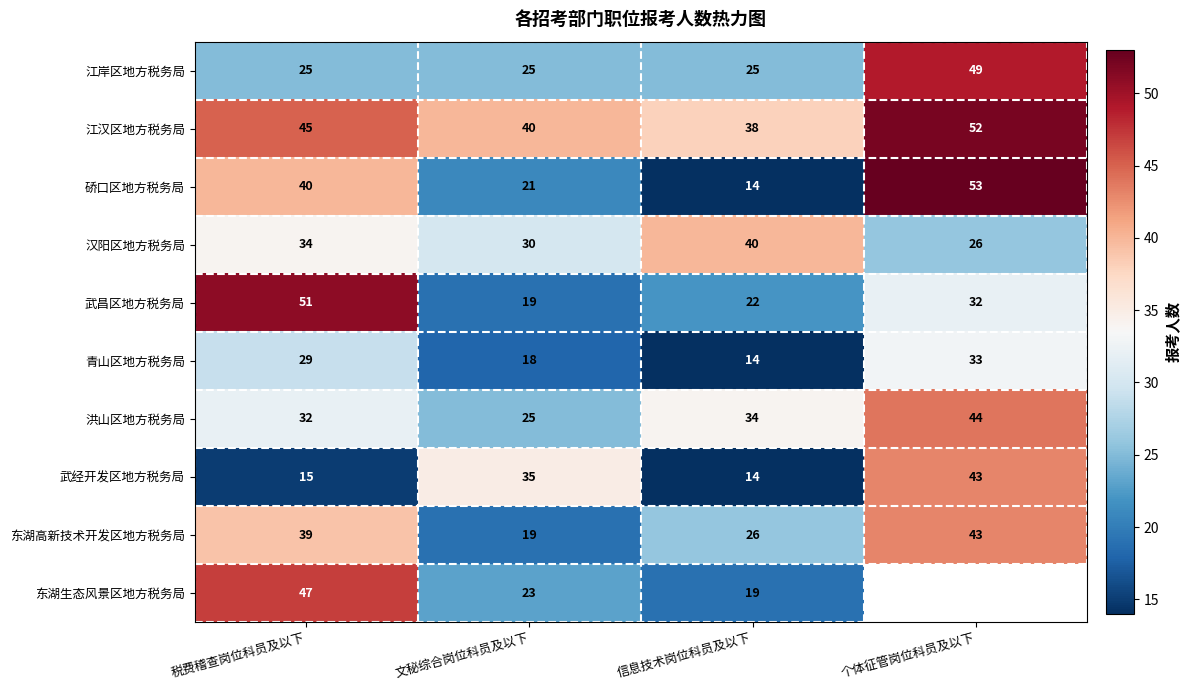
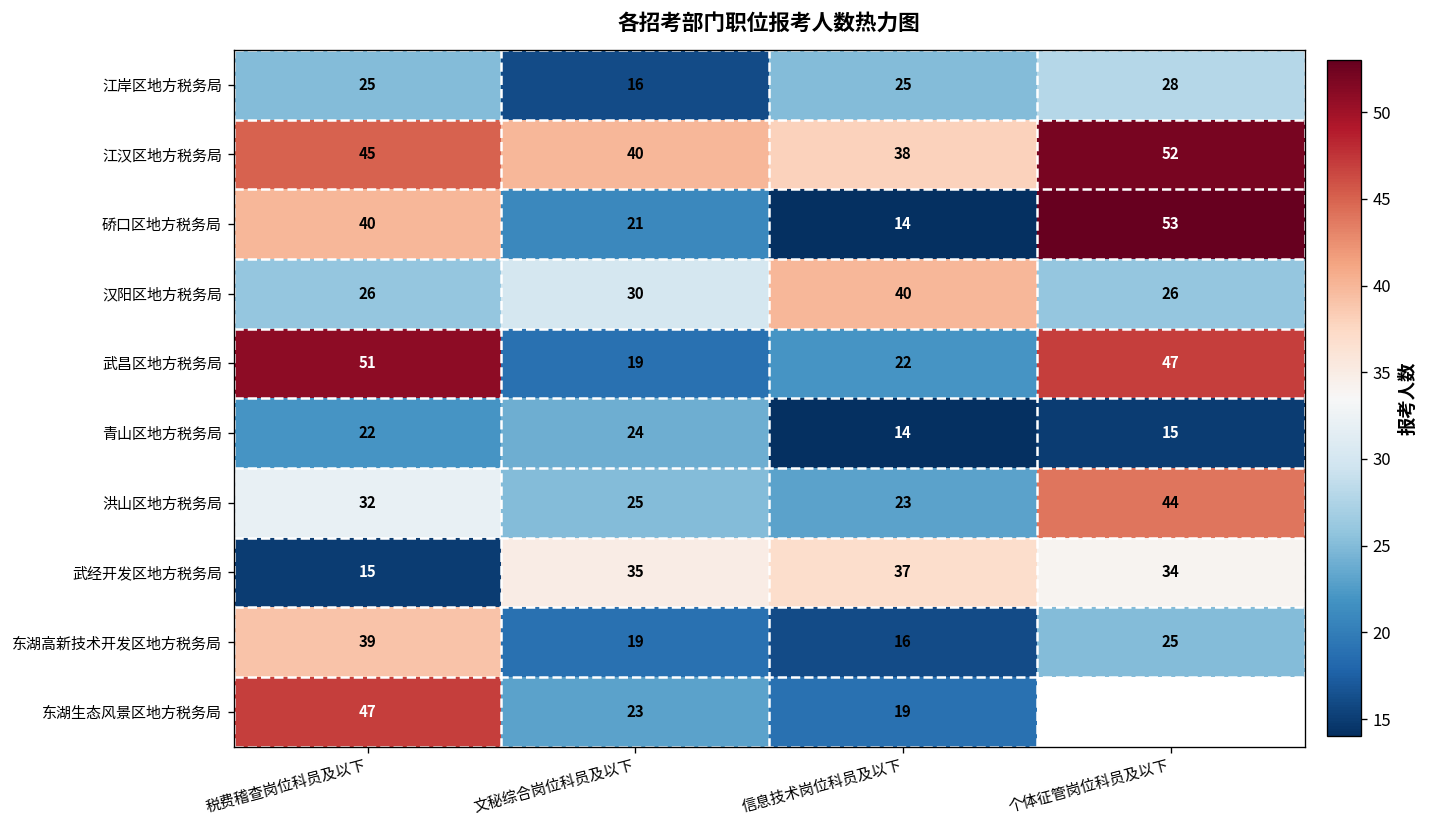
  {
    "江岸区地方税务局": {
      "税费稽查岗位科员及以下": 25,
-     "文秘综合岗位科员及以下": 25,
+     "文秘综合岗位科员及以下": 16,
      "信息技术岗位科员及以下": 25,
-     "个体征管岗位科员及以下": 49
+     "个体征管岗位科员及以下": 28
    },
    "江汉区地方税务局": {
      "税费稽查岗位科员及以下": 45,
      "文秘综合岗位科员及以下": 40,
      "信息技术岗位科员及以下": 38,
      "个体征管岗位科员及以下": 52
    },
    "硚口区地方税务局": {
      "税费稽查岗位科员及以下": 40,
      "文秘综合岗位科员及以下": 21,
      "信息技术岗位科员及以下": 14,
      "个体征管岗位科员及以下": 53
    },
    "汉阳区地方税务局": {
-     "税费稽查岗位科员及以下": 34,
+     "税费稽查岗位科员及以下": 26,
      "文秘综合岗位科员及以下": 30,
      "信息技术岗位科员及以下": 40,
      "个体征管岗位科员及以下": 26
    },
    "武昌区地方税务局": {
      "税费稽查岗位科员及以下": 51,
      "文秘综合岗位科员及以下": 19,
      "信息技术岗位科员及以下": 22,
-     "个体征管岗位科员及以下": 32
+     "个体征管岗位科员及以下": 47
    },
    "青山区地方税务局": {
-     "税费稽查岗位科员及以下": 29,
-     "文秘综合岗位科员及以下": 18,
+     "税费稽查岗位科员及以下": 22,
+     "文秘综合岗位科员及以下": 24,
      "信息技术岗位科员及以下": 14,
-     "个体征管岗位科员及以下": 33
+     "个体征管岗位科员及以下": 15
    },
    "洪山区地方税务局": {
      "税费稽查岗位科员及以下": 32,
      "文秘综合岗位科员及以下": 25,
-     "信息技术岗位科员及以下": 34,
+     "信息技术岗位科员及以下": 23,
      "个体征管岗位科员及以下": 44
    },
    "武经开发区地方税务局": {
      "税费稽查岗位科员及以下": 15,
      "文秘综合岗位科员及以下": 35,
-     "信息技术岗位科员及以下": 14,
-     "个体征管岗位科员及以下": 43
+     "信息技术岗位科员及以下": 37,
+     "个体征管岗位科员及以下": 34
    },
    "东湖高新技术开发区地方税务局": {
      "税费稽查岗位科员及以下": 39,
      "文秘综合岗位科员及以下": 19,
-     "信息技术岗位科员及以下": 26,
-     "个体征管岗位科员及以下": 43
+     "信息技术岗位科员及以下": 16,
+     "个体征管岗位科员及以下": 25
    },
    "东湖生态风景区地方税务局": {
      "税费稽查岗位科员及以下": 47,
      "文秘综合岗位科员及以下": 23,
      "信息技术岗位科员及以下": 19
    }
  }
